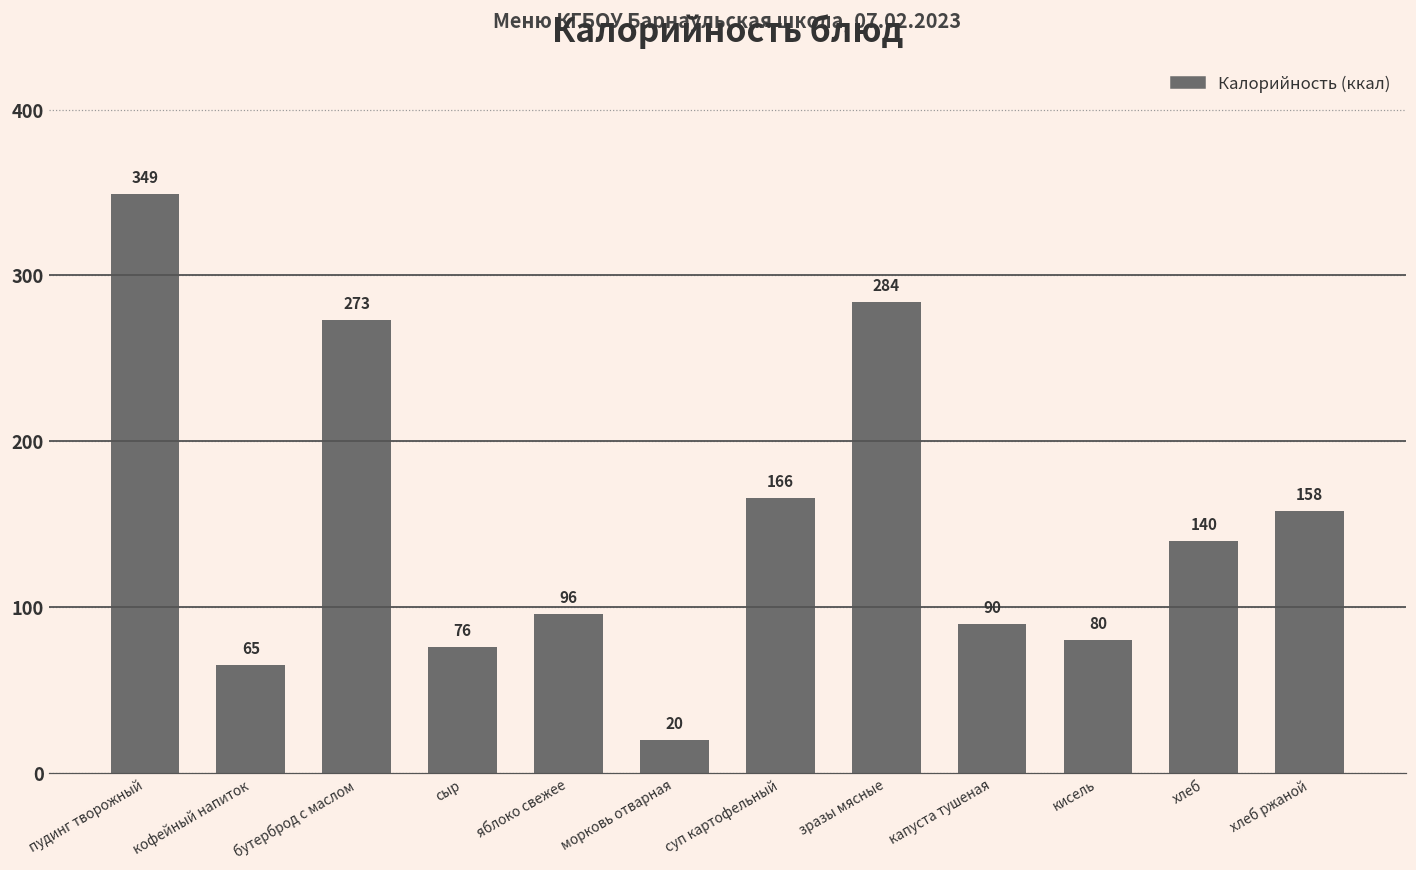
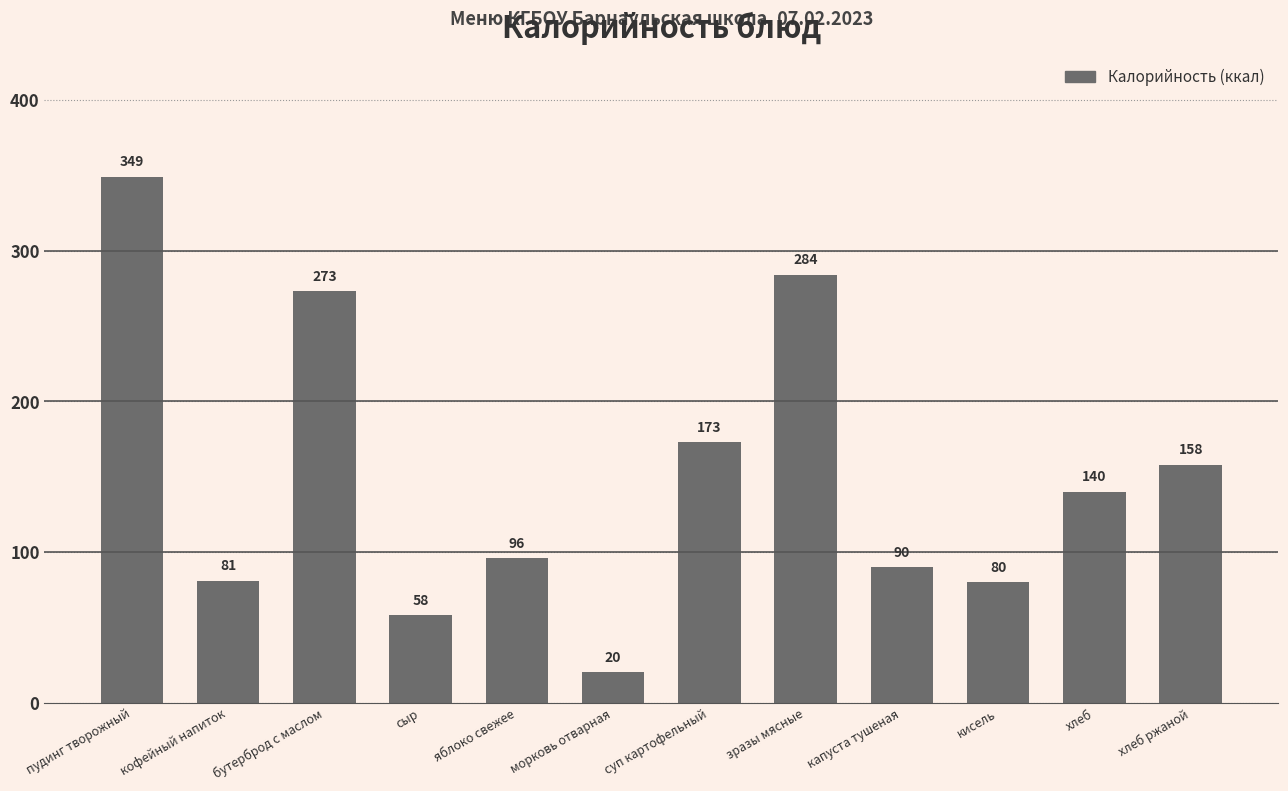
  {
    "пудинг творожный": 349,
-   "кофейный напиток": 65,
+   "кофейный напиток": 81,
    "бутерброд с маслом": 273,
-   "сыр": 76,
+   "сыр": 58,
    "яблоко свежее": 96,
    "морковь отварная": 20,
-   "суп картофельный": 166,
+   "суп картофельный": 173,
    "зразы мясные": 284,
    "капуста тушеная": 90,
    "кисель": 80,
    "хлеб": 140,
    "хлеб ржаной": 158
  }
